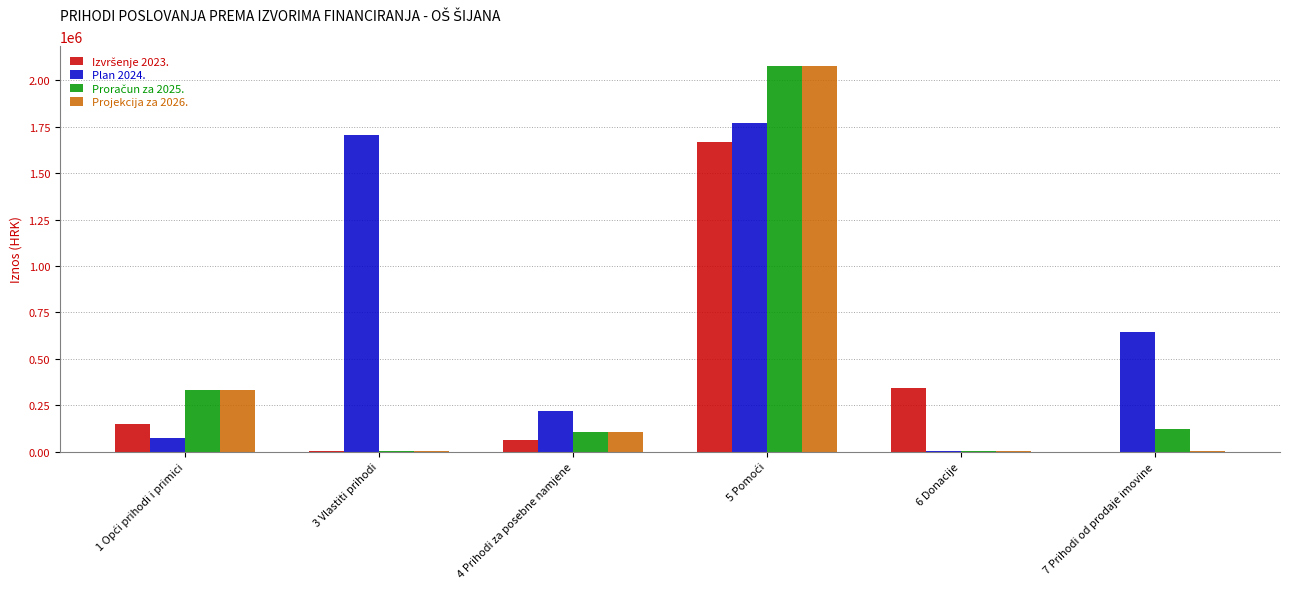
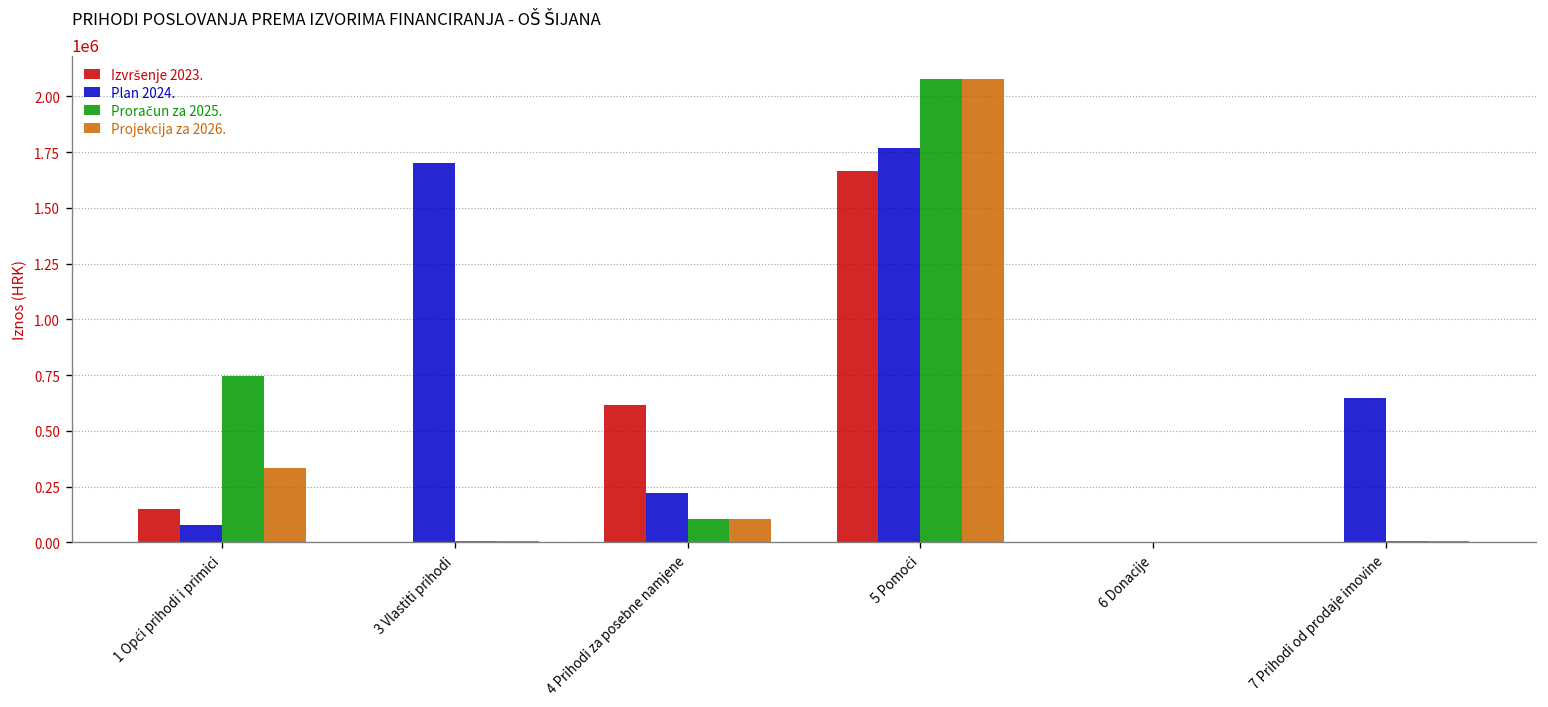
  {
    "Izvršenje 2023.": {
      "1 Opći prihodi i primici": 150000,
-     "4 Prihodi za posebne namjene": 60000,
+     "4 Prihodi za posebne namjene": 610000,
      "5 Pomoći": 1670000,
-     "6 Donacije": 340000
+     "6 Donacije": 0
    },
    "Plan 2024.": {
      "1 Opći prihodi i primici": 80000,
      "3 Vlastiti prihodi": 1700000,
      "4 Prihodi za posebne namjene": 220000,
      "5 Pomoći": 1770000,
      "7 Prihodi od prodaje imovine": 650000
    },
    "Proračun za 2025.": {
-     "1 Opći prihodi i primici": 330000,
+     "1 Opći prihodi i primici": 750000,
      "4 Prihodi za posebne namjene": 110000,
      "5 Pomoći": 2080000,
-     "7 Prihodi od prodaje imovine": 120000
+     "7 Prihodi od prodaje imovine": 10000
    },
    "Projekcija za 2026.": {
      "1 Opći prihodi i primici": 330000,
      "4 Prihodi za posebne namjene": 110000,
      "5 Pomoći": 2080000
    }
  }
